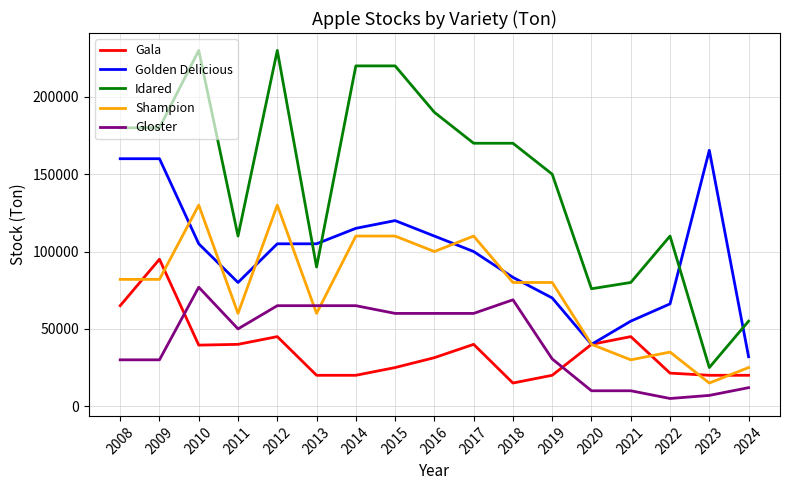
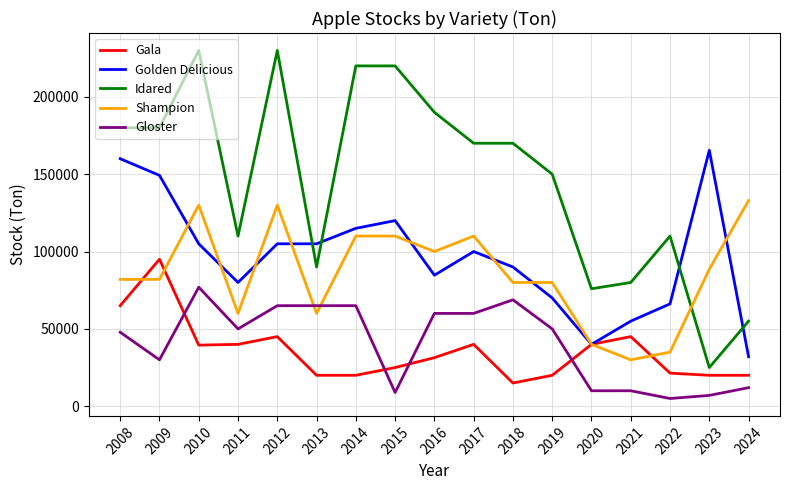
  {
    "Gala": {
      "2008": 65000,
      "2009": 95000,
      "2010": 39000,
      "2011": 40000,
      "2012": 45000,
      "2013": 20000,
      "2014": 20000,
      "2015": 25000,
      "2016": 31000,
      "2017": 40000,
      "2018": 15000,
      "2019": 20000,
      "2021": 45000,
      "2022": 21000,
      "2023": 20000,
      "2024": 20000
    },
    "Golden Delicious": {
      "2008": 160000,
-     "2009": 160000,
+     "2009": 149000,
      "2010": 105000,
      "2011": 80000,
      "2012": 105000,
      "2013": 105000,
      "2014": 115000,
      "2015": 120000,
-     "2016": 110000,
+     "2016": 85000,
      "2017": 100000,
-     "2018": 83000,
+     "2018": 90000,
      "2019": 70000,
      "2021": 55000,
      "2022": 66000,
      "2023": 165000,
      "2024": 32000
    },
    "Idared": {
      "2011": 110000,
      "2012": 230000,
      "2013": 90000,
      "2014": 220000,
      "2015": 220000,
      "2016": 190000,
      "2017": 170000,
      "2018": 170000,
      "2019": 150000,
      "2020": 76000,
      "2021": 80000,
      "2022": 110000,
      "2023": 25000,
      "2024": 55000
    },
    "Shampion": {
      "2008": 82000,
      "2009": 82000,
      "2010": 130000,
      "2011": 60000,
      "2012": 130000,
      "2013": 60000,
      "2014": 110000,
      "2015": 110000,
      "2016": 100000,
      "2017": 110000,
      "2018": 80000,
      "2019": 80000,
      "2021": 30000,
      "2022": 35000,
-     "2023": 15000,
-     "2024": 25000
+     "2023": 89000,
+     "2024": 133000
    },
    "Gloster": {
-     "2008": 30000,
+     "2008": 48000,
      "2009": 30000,
      "2010": 77000,
      "2011": 50000,
      "2012": 65000,
      "2013": 65000,
      "2014": 65000,
-     "2015": 60000,
+     "2015": 9000,
      "2016": 60000,
      "2017": 60000,
      "2018": 69000,
-     "2019": 31000,
+     "2019": 50000,
      "2020": 10000,
      "2021": 10000,
      "2022": 5000,
      "2023": 7000,
      "2024": 12000
    }
  }
